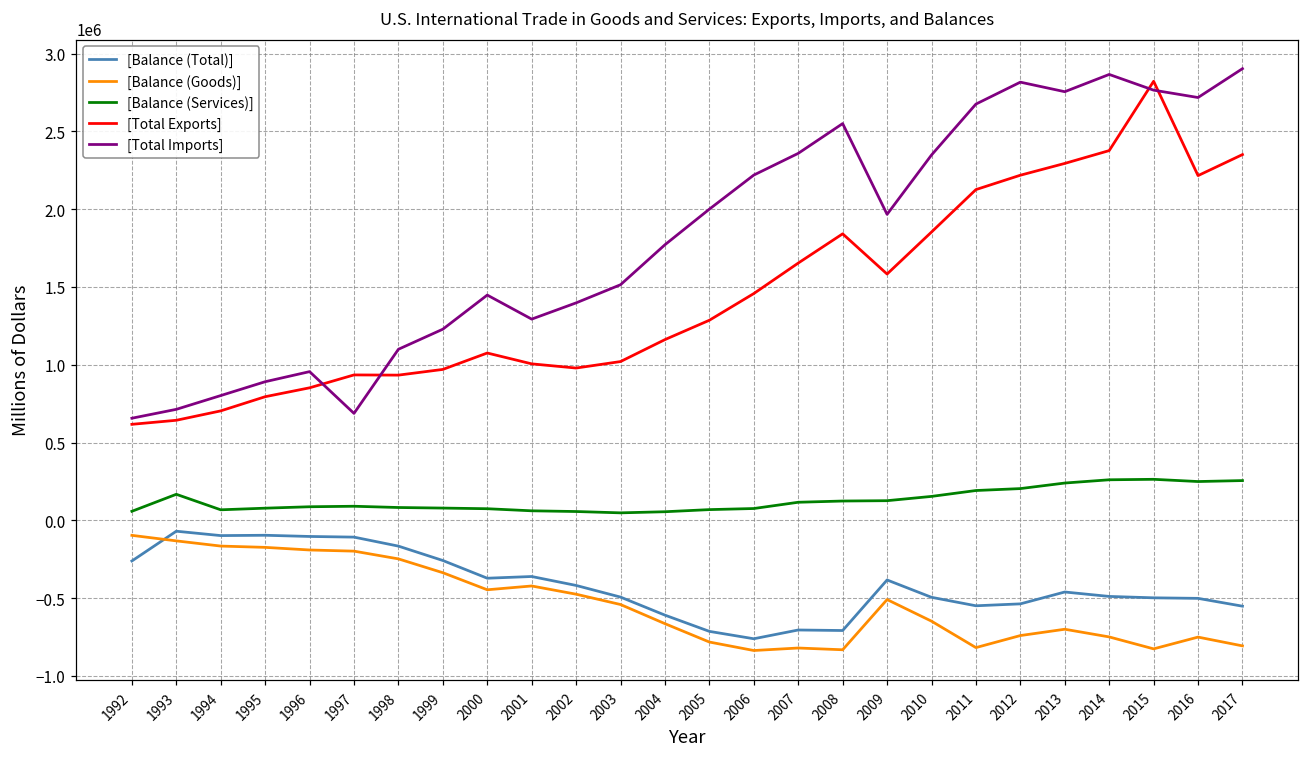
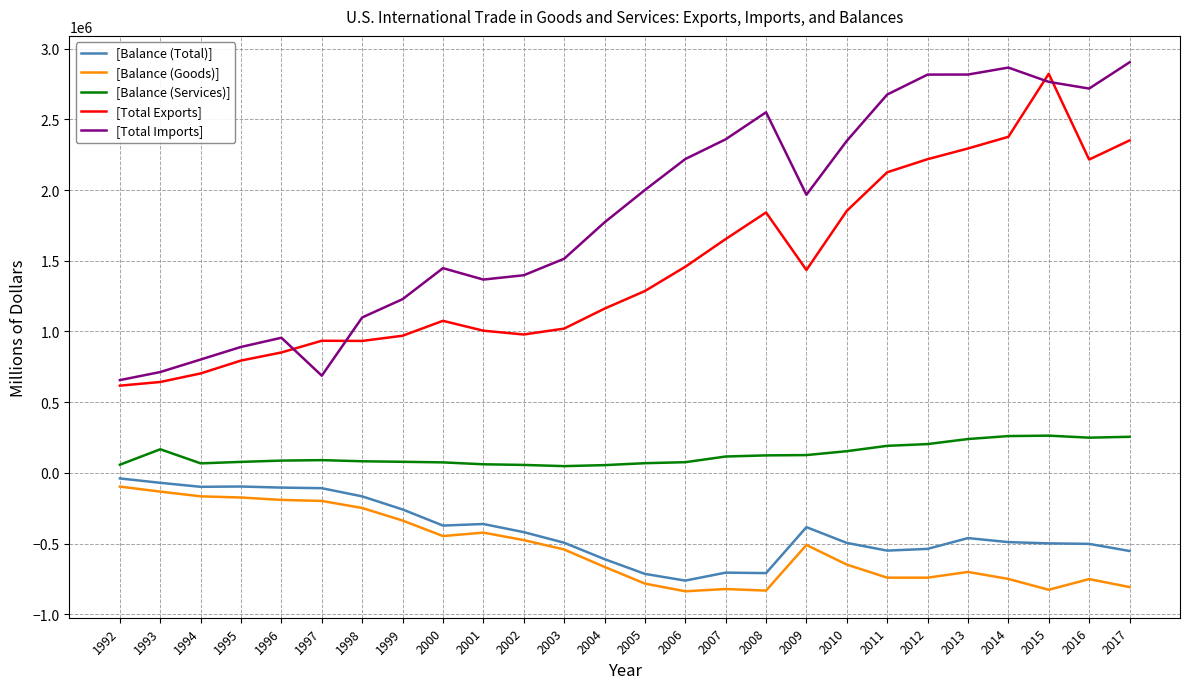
  {
    "[Balance (Total)]": {
-     "1992": -260000,
+     "1992": -40000,
      "1993": -70000,
      "1994": -100000,
      "1995": -100000,
      "1996": -100000,
      "1997": -110000,
      "1998": -170000,
      "1999": -260000,
      "2000": -370000,
      "2001": -360000,
      "2002": -420000,
      "2003": -490000,
      "2004": -610000,
      "2005": -710000,
      "2006": -760000,
      "2007": -710000,
      "2008": -710000,
      "2009": -380000,
      "2010": -500000,
      "2011": -550000,
      "2012": -540000,
      "2013": -460000,
      "2014": -490000,
      "2015": -500000,
      "2016": -500000,
      "2017": -550000
    },
    "[Balance (Goods)]": {
      "1992": -100000,
      "1993": -130000,
      "1994": -170000,
      "1995": -170000,
      "1996": -190000,
      "1997": -200000,
      "1998": -250000,
      "1999": -340000,
      "2000": -450000,
      "2001": -420000,
      "2002": -480000,
      "2003": -540000,
      "2004": -660000,
      "2005": -780000,
      "2006": -840000,
      "2007": -820000,
      "2008": -830000,
      "2009": -510000,
      "2010": -650000,
-     "2011": -820000,
+     "2011": -740000,
      "2012": -740000,
      "2013": -700000,
      "2014": -750000,
      "2015": -830000,
      "2016": -750000,
      "2017": -810000
    },
    "[Balance (Services)]": {
      "1992": 60000,
      "1993": 170000,
      "1994": 70000,
      "1995": 80000,
      "1996": 90000,
      "1997": 90000,
      "1998": 80000,
      "1999": 80000,
      "2000": 70000,
      "2001": 60000,
      "2002": 60000,
      "2003": 50000,
      "2004": 50000,
      "2005": 70000,
      "2006": 80000,
      "2007": 120000,
      "2008": 120000,
      "2009": 130000,
      "2010": 150000,
      "2011": 190000,
      "2012": 200000,
      "2013": 240000,
      "2014": 260000,
      "2015": 260000,
      "2016": 250000,
      "2017": 260000
    },
    "[Total Exports]": {
      "1992": 620000,
      "1993": 640000,
      "1994": 700000,
      "1995": 790000,
      "1996": 850000,
      "1997": 930000,
      "1998": 930000,
      "1999": 970000,
      "2000": 1080000,
      "2001": 1010000,
      "2002": 980000,
      "2003": 1020000,
      "2004": 1160000,
      "2005": 1290000,
      "2006": 1460000,
      "2007": 1650000,
      "2008": 1840000,
-     "2009": 1580000,
+     "2009": 1440000,
      "2010": 1850000,
      "2011": 2130000,
      "2012": 2220000,
      "2013": 2290000,
      "2014": 2380000,
      "2015": 2820000,
      "2016": 2220000,
      "2017": 2350000
    },
    "[Total Imports]": {
      "1992": 660000,
      "1993": 710000,
      "1994": 800000,
      "1995": 890000,
      "1996": 960000,
      "1997": 690000,
      "1998": 1100000,
      "1999": 1230000,
      "2000": 1450000,
-     "2001": 1290000,
+     "2001": 1370000,
      "2002": 1400000,
      "2003": 1510000,
      "2004": 1770000,
      "2005": 2000000,
      "2006": 2220000,
      "2007": 2360000,
      "2008": 2550000,
      "2009": 1970000,
      "2010": 2350000,
      "2011": 2680000,
      "2012": 2820000,
-     "2013": 2760000,
+     "2013": 2820000,
      "2014": 2870000,
      "2015": 2770000,
      "2016": 2720000,
      "2017": 2900000
    }
  }
